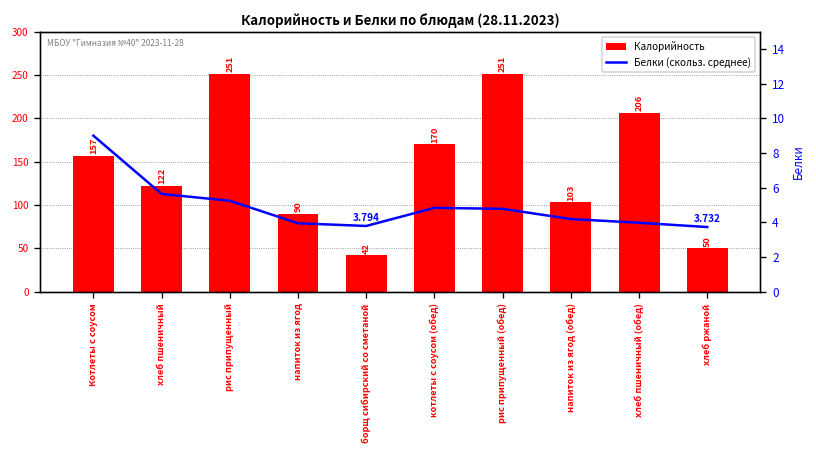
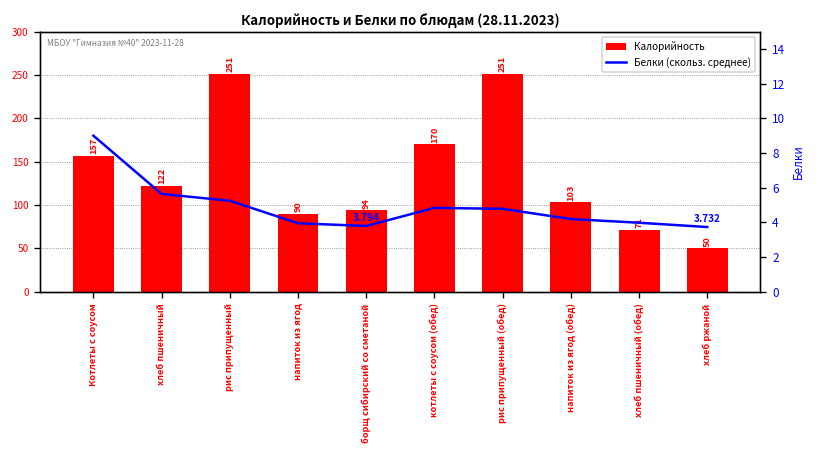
  {
    "Калорийность": {
      "хлеб пшеничный": 122,
      "рис припущенный": 251,
      "напиток из ягод": 90,
-     "борщ сибирский со сметаной": 42,
+     "борщ сибирский со сметаной": 94,
      "котлеты с соусом (обед)": 170,
      "рис припущенный (обед)": 251,
      "напиток из ягод (обед)": 103,
-     "хлеб пшеничный (обед)": 206,
+     "хлеб пшеничный (обед)": 71,
      "хлеб ржаной": 50
    },
    "Белки (скольз. среднее)": {
      "борщ сибирский со сметаной": 3.794,
      "хлеб ржаной": 3.732
    }
  }
